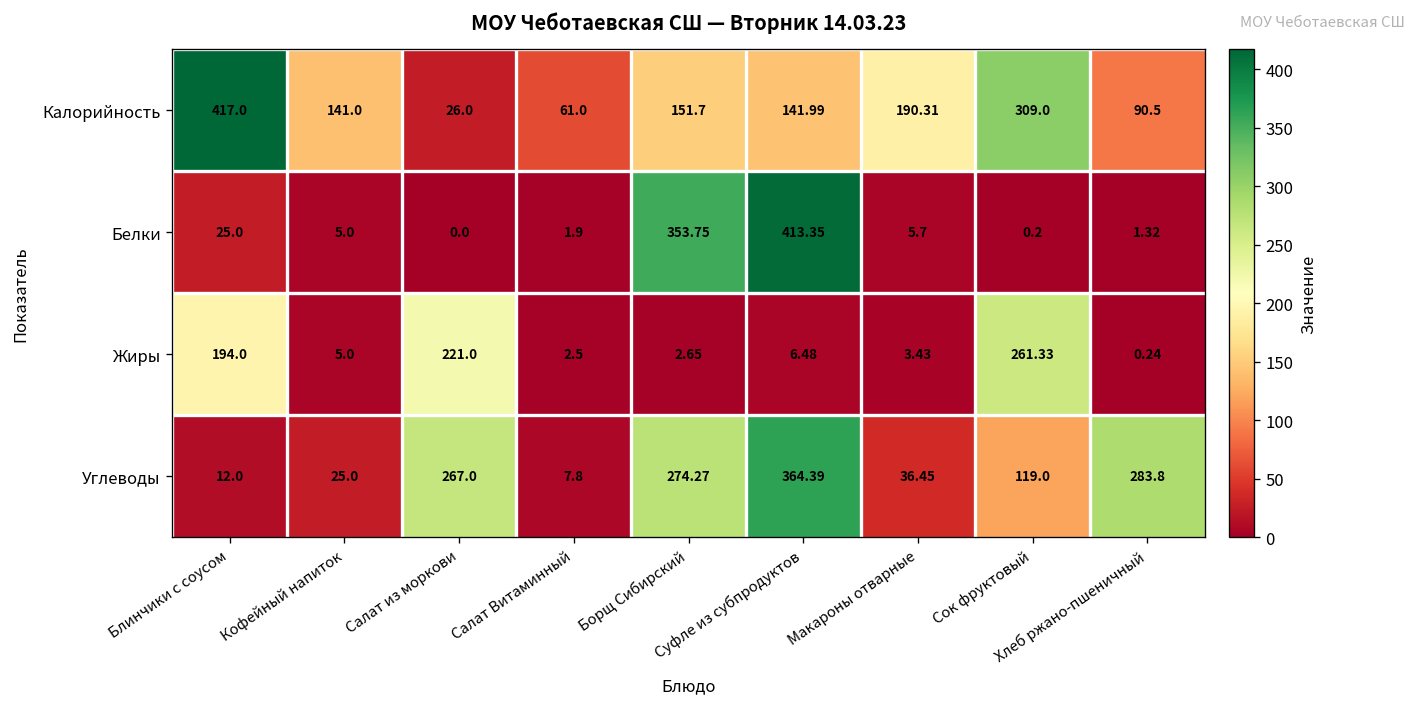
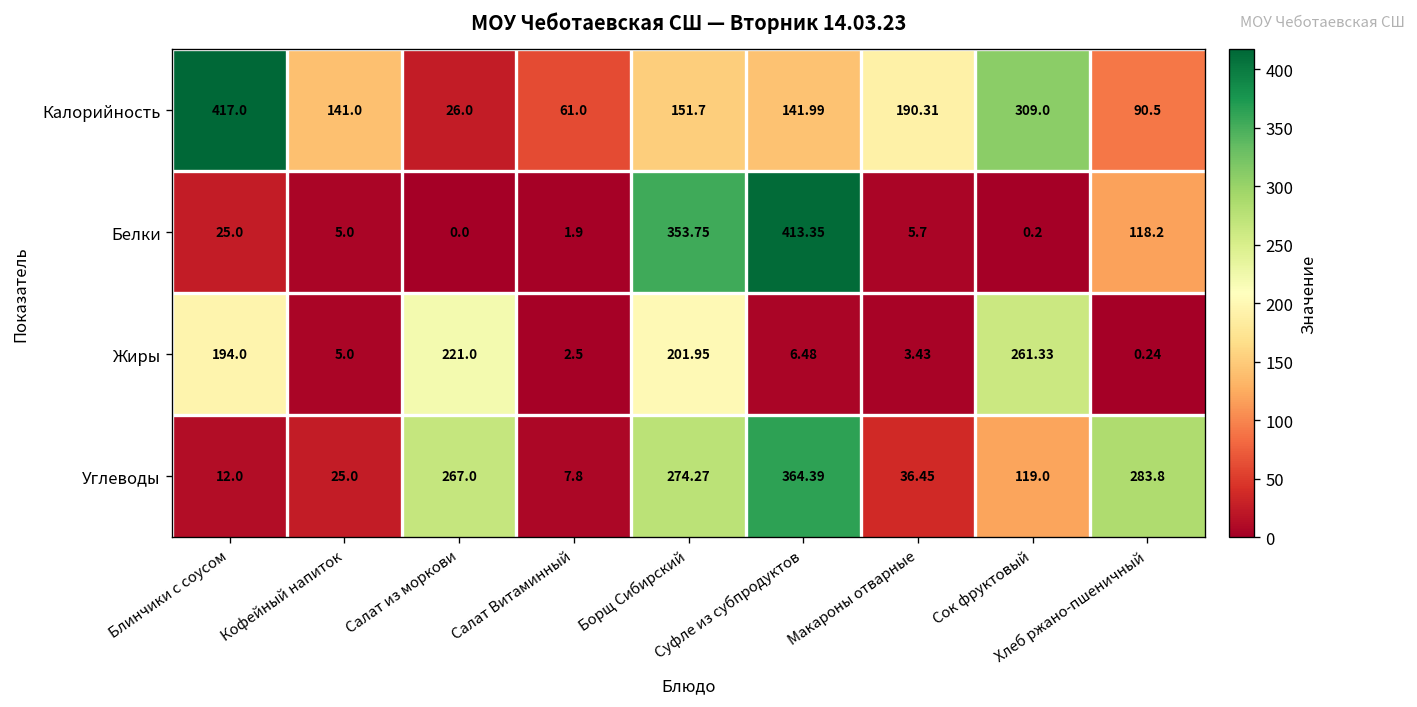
  {
    "Калорийность": {
      "Блинчики с соусом": 417.0,
      "Кофейный напиток": 141.0,
      "Салат из моркови": 26.0,
      "Салат Витаминный": 61.0,
      "Борщ Сибирский": 151.7,
      "Суфле из субпродуктов": 141.99,
      "Макароны отварные": 190.31,
      "Сок фруктовый": 309.0,
      "Хлеб ржано-пшеничный": 90.5
    },
    "Белки": {
      "Блинчики с соусом": 25.0,
      "Кофейный напиток": 5.0,
      "Салат из моркови": 0.0,
      "Салат Витаминный": 1.9,
      "Борщ Сибирский": 353.75,
      "Суфле из субпродуктов": 413.35,
      "Макароны отварные": 5.7,
      "Сок фруктовый": 0.2,
-     "Хлеб ржано-пшеничный": 1.32
+     "Хлеб ржано-пшеничный": 118.2
    },
    "Жиры": {
      "Блинчики с соусом": 194.0,
      "Кофейный напиток": 5.0,
      "Салат из моркови": 221.0,
      "Салат Витаминный": 2.5,
-     "Борщ Сибирский": 2.65,
+     "Борщ Сибирский": 201.95,
      "Суфле из субпродуктов": 6.48,
      "Макароны отварные": 3.43,
      "Сок фруктовый": 261.33,
      "Хлеб ржано-пшеничный": 0.24
    },
    "Углеводы": {
      "Блинчики с соусом": 12.0,
      "Кофейный напиток": 25.0,
      "Салат из моркови": 267.0,
      "Салат Витаминный": 7.8,
      "Борщ Сибирский": 274.27,
      "Суфле из субпродуктов": 364.39,
      "Макароны отварные": 36.45,
      "Сок фруктовый": 119.0,
      "Хлеб ржано-пшеничный": 283.8
    }
  }
